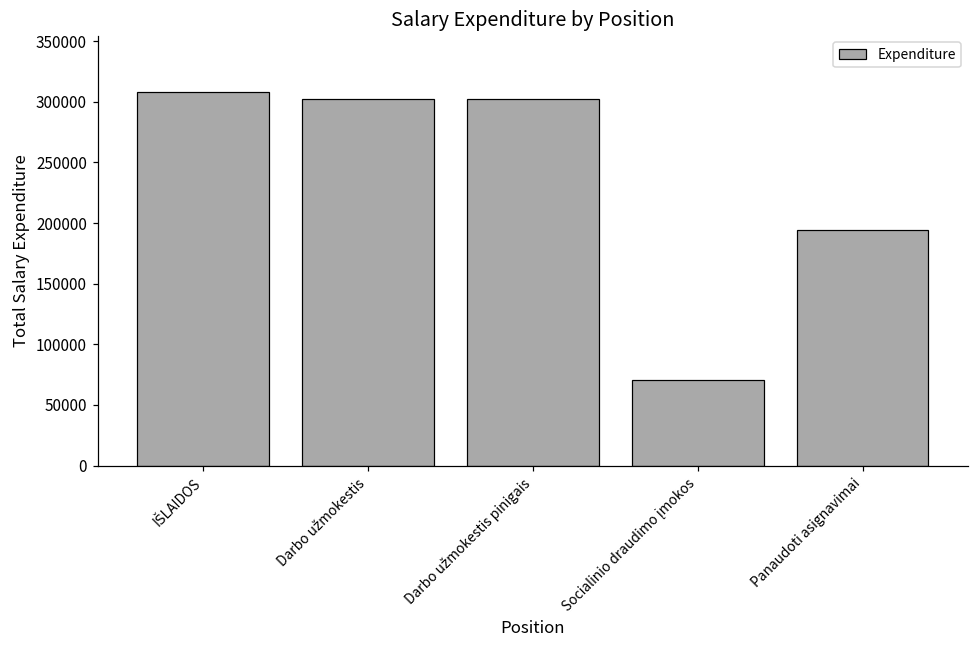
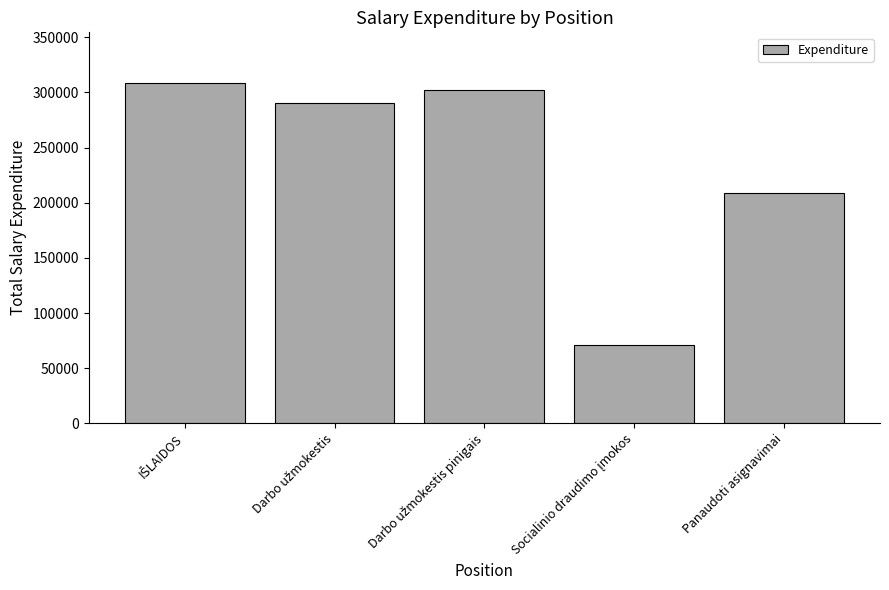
  {
    "IŠLAIDOS": 308000,
-   "Darbo užmokestis": 302000,
+   "Darbo užmokestis": 291000,
    "Darbo užmokestis pinigais": 303000,
    "Socialinio draudimo įmokos": 71000,
-   "Panaudoti asignavimai": 194000
+   "Panaudoti asignavimai": 209000
  }
